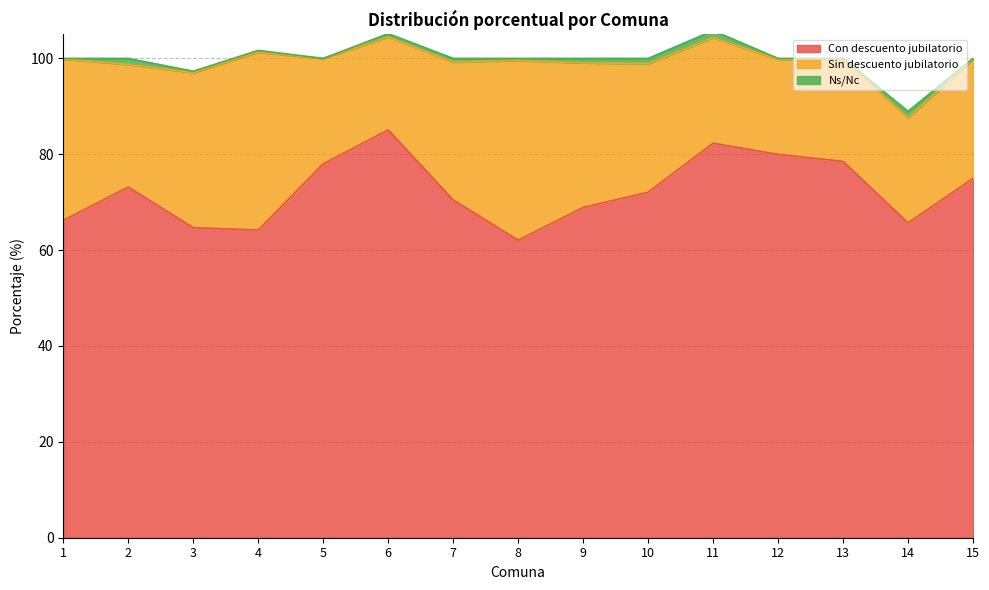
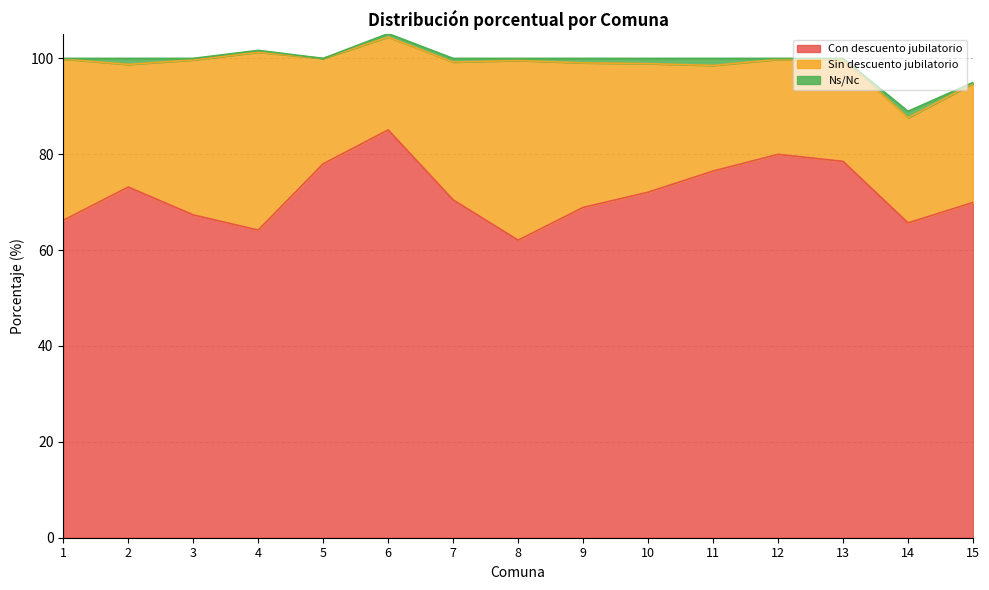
  {
    "Con descuento jubilatorio": {
      "1": 66,
      "2": 73,
-     "3": 65,
+     "3": 67,
      "4": 64,
      "5": 78,
      "6": 85,
      "7": 70,
      "8": 62,
      "9": 69,
      "10": 72,
-     "11": 82,
+     "11": 77,
      "12": 80,
      "13": 79,
      "14": 66,
-     "15": 75
+     "15": 70
    },
    "Sin descuento jubilatorio": {
      "2": 26,
      "6": 19,
      "7": 29,
      "9": 30,
      "10": 27,
      "11": 22,
      "14": 22
    },
    "Ns/Nc": {
      "2": 1,
      "6": 1,
      "7": 1,
      "9": 1,
      "10": 1,
      "14": 1
    }
  }
